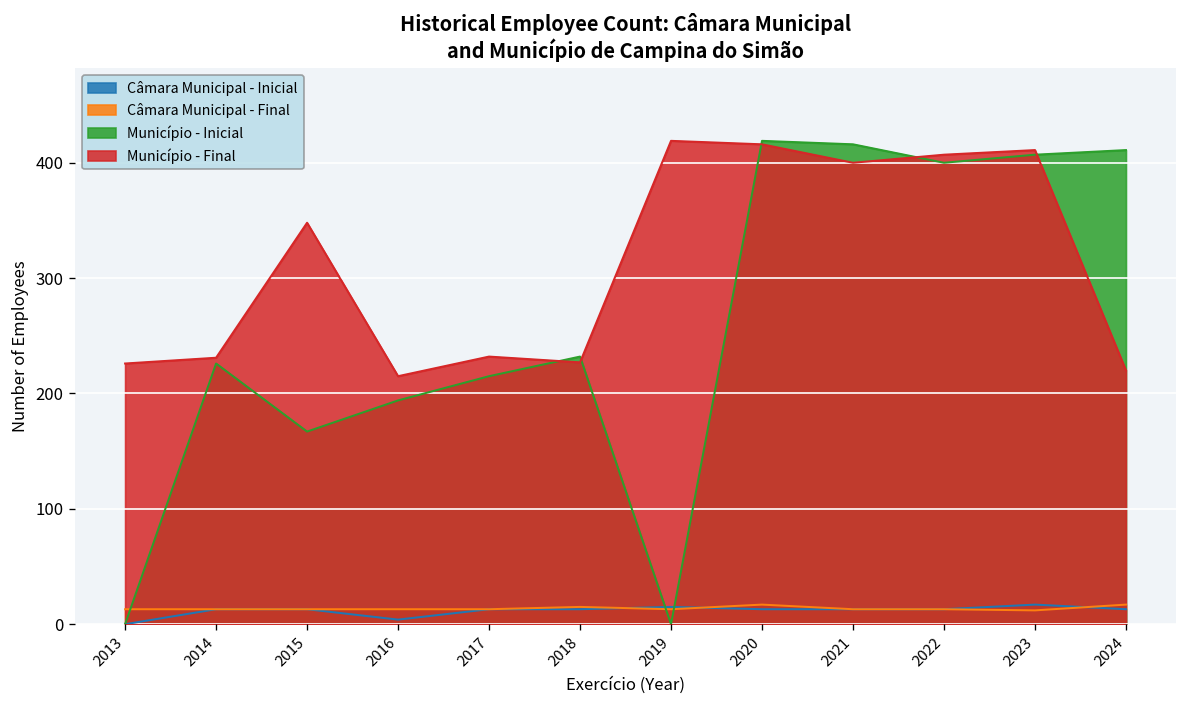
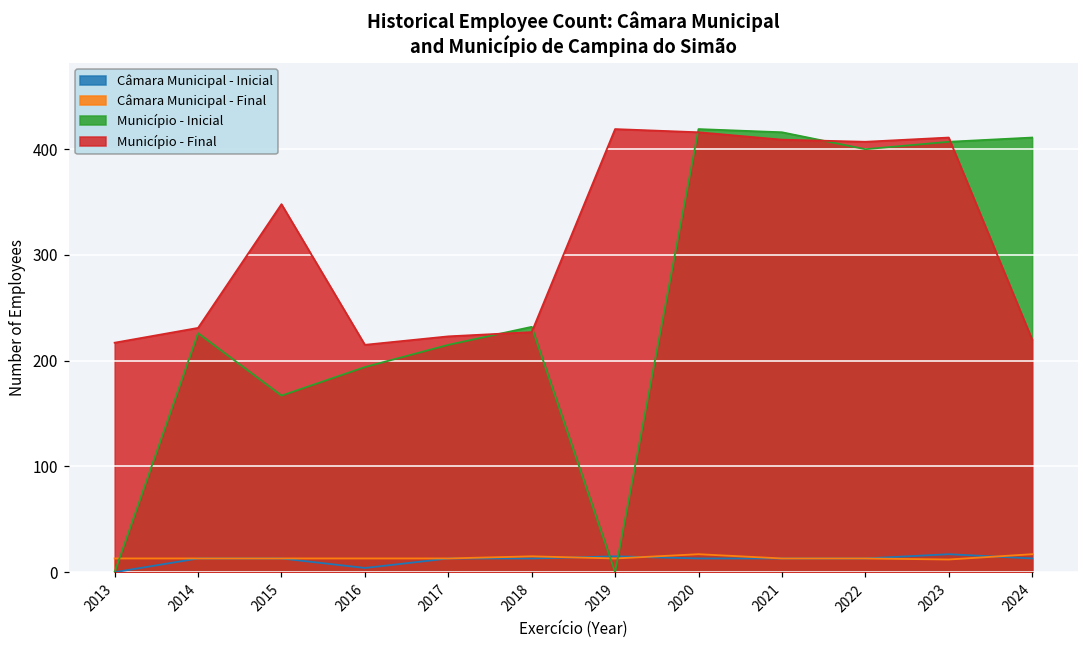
  {
    "Câmara Municipal - Inicial": {
      "2016": 0,
      "2020": 10,
      "2023": 20,
      "2024": 10
    },
    "Câmara Municipal - Final": {
      "2013": 10,
      "2016": 10,
      "2020": 20,
      "2023": 10,
      "2024": 20
    },
    "Município - Inicial": {
      "2014": 230,
      "2015": 170,
      "2016": 190,
      "2017": 220,
      "2018": 230,
      "2019": 0,
      "2020": 420,
      "2021": 420,
      "2022": 400,
      "2023": 410,
      "2024": 410
    },
    "Município - Final": {
-     "2013": 230,
+     "2013": 220,
      "2014": 230,
      "2015": 350,
      "2016": 220,
-     "2017": 230,
+     "2017": 220,
      "2018": 230,
      "2019": 420,
      "2020": 420,
-     "2021": 400,
+     "2021": 410,
      "2022": 410,
      "2023": 410,
      "2024": 220
    }
  }
